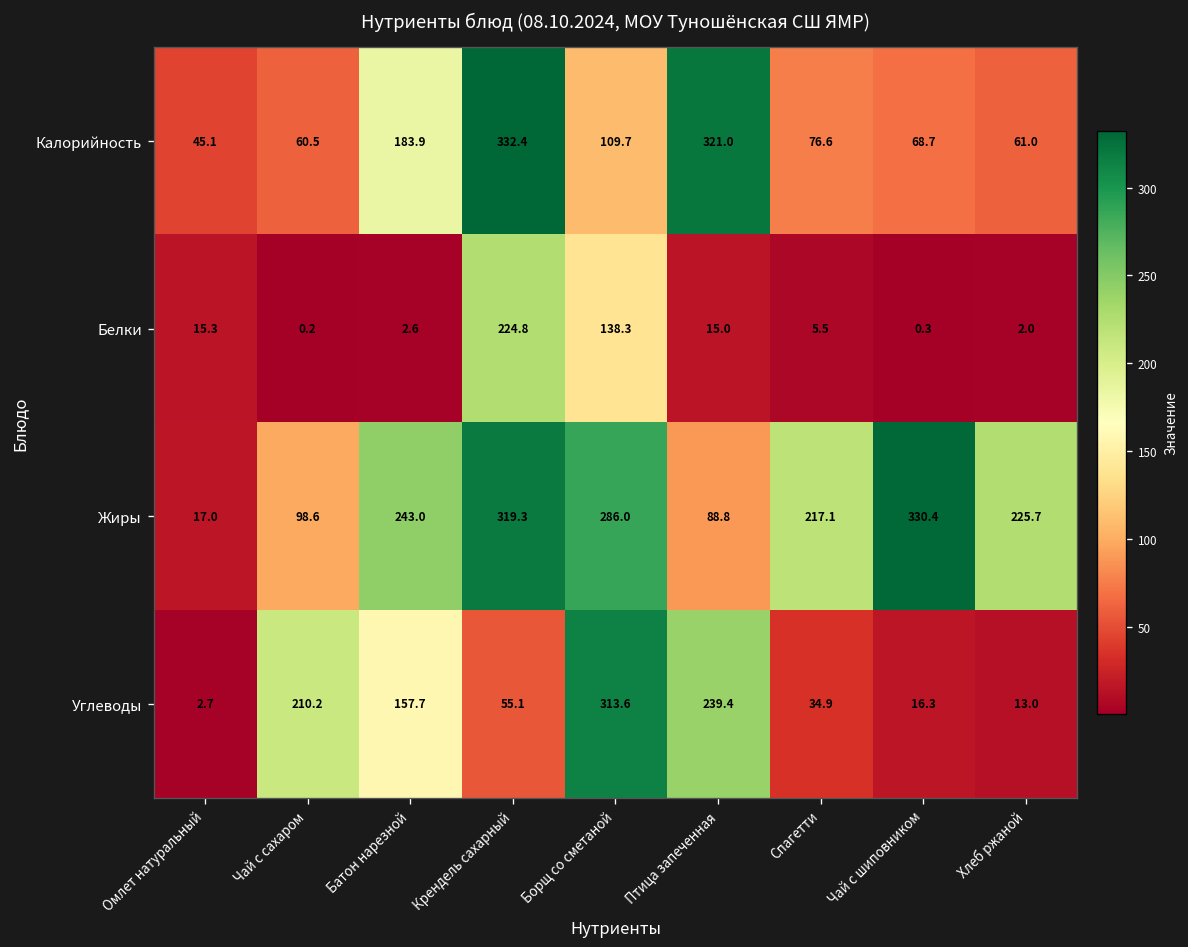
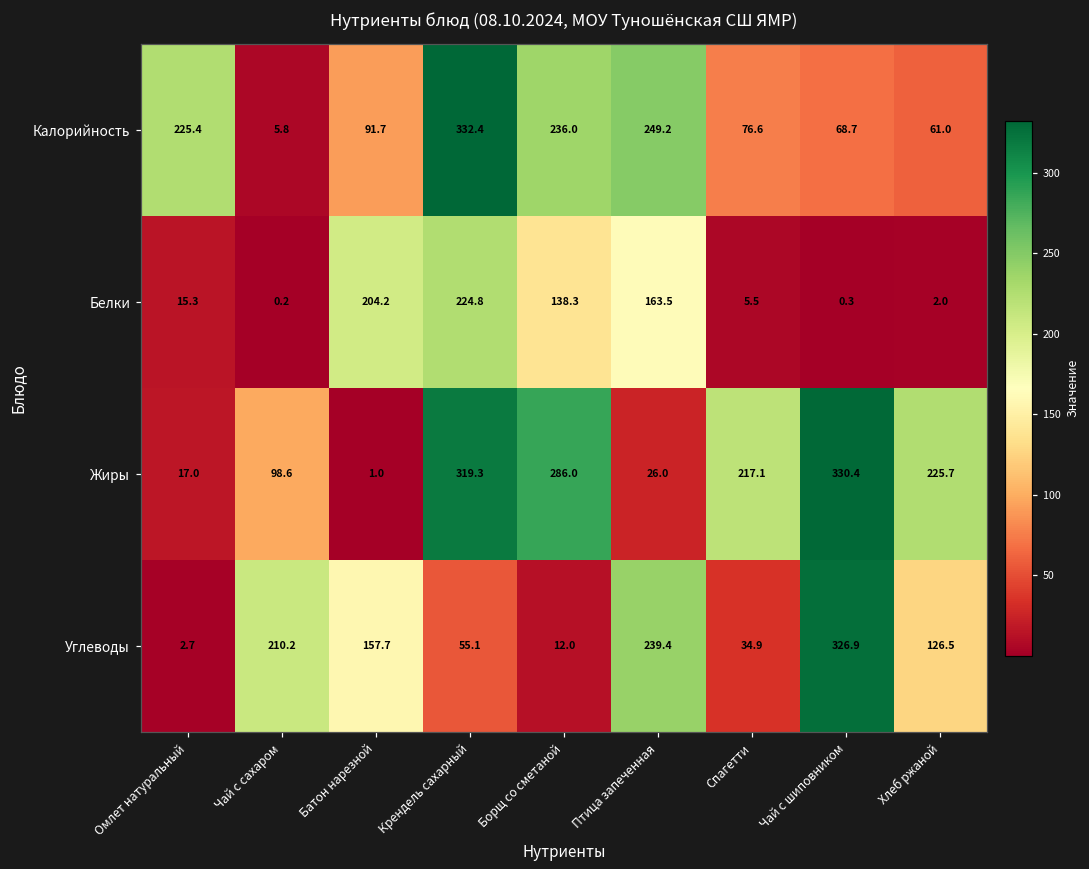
  {
    "Калорийность": {
-     "Омлет натуральный": 45.1,
-     "Чай с сахаром": 60.5,
-     "Батон нарезной": 183.9,
+     "Омлет натуральный": 225.4,
+     "Чай с сахаром": 5.8,
+     "Батон нарезной": 91.7,
      "Крендель сахарный": 332.4,
-     "Борщ со сметаной": 109.7,
-     "Птица запеченная": 321.0,
+     "Борщ со сметаной": 236.0,
+     "Птица запеченная": 249.2,
      "Спагетти": 76.6,
      "Чай с шиповником": 68.7,
      "Хлеб ржаной": 61.0
    },
    "Белки": {
      "Омлет натуральный": 15.3,
      "Чай с сахаром": 0.2,
-     "Батон нарезной": 2.6,
+     "Батон нарезной": 204.2,
      "Крендель сахарный": 224.8,
      "Борщ со сметаной": 138.3,
-     "Птица запеченная": 15.0,
+     "Птица запеченная": 163.5,
      "Спагетти": 5.5,
      "Чай с шиповником": 0.3,
      "Хлеб ржаной": 2.0
    },
    "Жиры": {
      "Омлет натуральный": 17.0,
      "Чай с сахаром": 98.6,
-     "Батон нарезной": 243.0,
+     "Батон нарезной": 1.0,
      "Крендель сахарный": 319.3,
      "Борщ со сметаной": 286.0,
-     "Птица запеченная": 88.8,
+     "Птица запеченная": 26.0,
      "Спагетти": 217.1,
      "Чай с шиповником": 330.4,
      "Хлеб ржаной": 225.7
    },
    "Углеводы": {
      "Омлет натуральный": 2.7,
      "Чай с сахаром": 210.2,
      "Батон нарезной": 157.7,
      "Крендель сахарный": 55.1,
-     "Борщ со сметаной": 313.6,
+     "Борщ со сметаной": 12.0,
      "Птица запеченная": 239.4,
      "Спагетти": 34.9,
-     "Чай с шиповником": 16.3,
-     "Хлеб ржаной": 13.0
+     "Чай с шиповником": 326.9,
+     "Хлеб ржаной": 126.5
    }
  }
